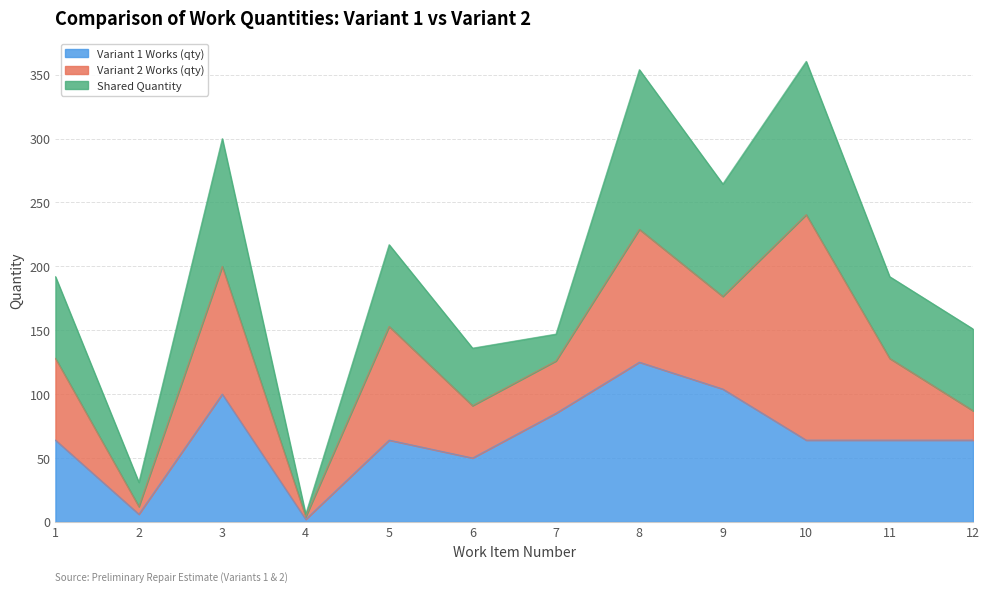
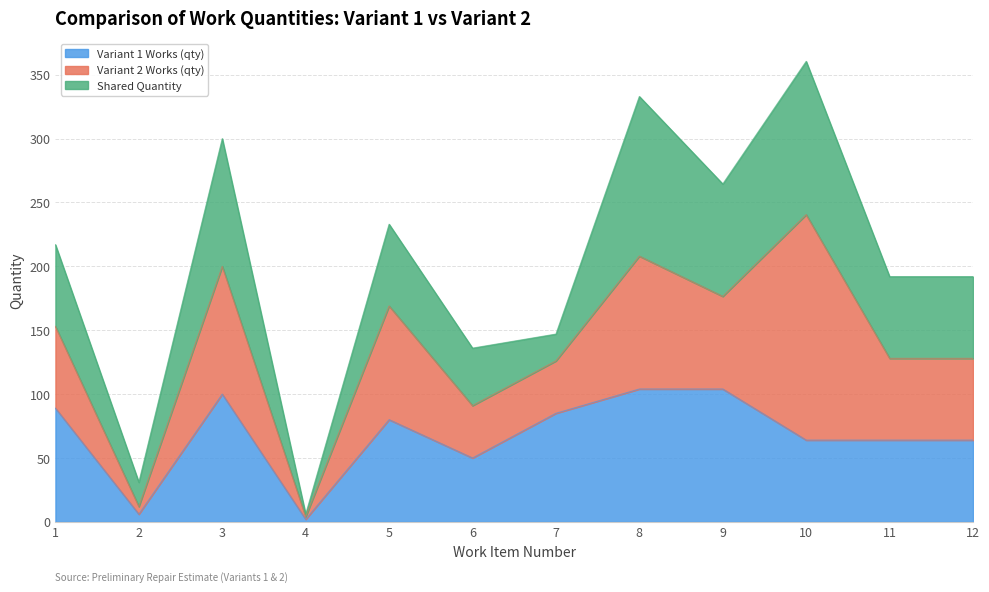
  {
    "Variant 1 Works (qty)": {
-     "1": 64,
+     "1": 89,
      "2": 6,
      "3": 100,
      "4": 2,
-     "5": 64,
+     "5": 80,
      "6": 50,
      "7": 85,
-     "8": 125,
+     "8": 104,
      "9": 104,
      "10": 64,
      "11": 64,
      "12": 64
    },
    "Variant 2 Works (qty)": {
      "1": 64,
      "2": 6,
      "3": 100,
      "5": 89,
      "6": 41,
      "7": 41,
      "8": 104,
      "9": 73,
      "10": 177,
      "11": 64,
-     "12": 23
+     "12": 64
    },
    "Shared Quantity": {
      "1": 64,
      "2": 19,
      "3": 100,
      "5": 64,
      "6": 45,
      "7": 21,
      "8": 125,
      "9": 88,
      "10": 120,
      "11": 64,
      "12": 64
    }
  }
